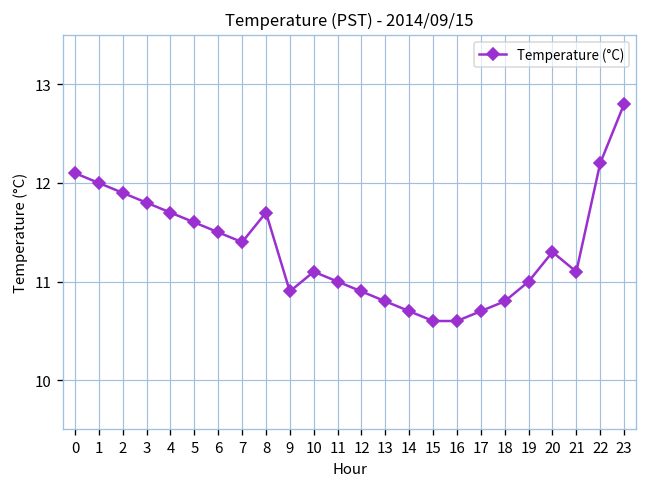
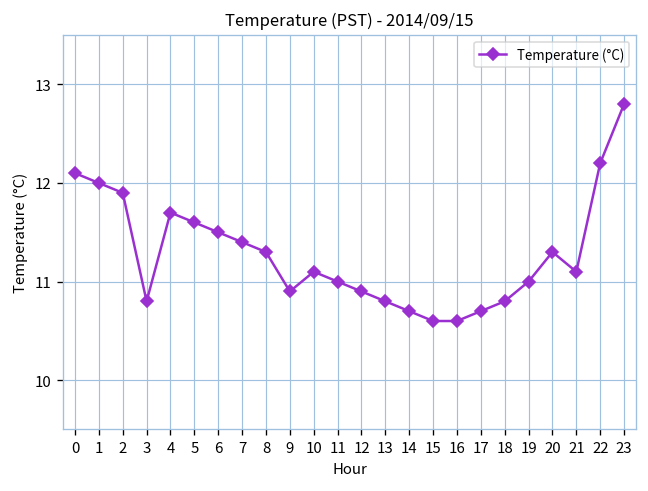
  {
    "0": 12.1,
    "1": 12.0,
    "2": 11.9,
-   "3": 11.8,
+   "3": 10.8,
    "4": 11.7,
    "5": 11.6,
    "6": 11.5,
    "7": 11.4,
-   "8": 11.7,
+   "8": 11.3,
    "9": 10.9,
    "10": 11.1,
    "11": 11.0,
    "12": 10.9,
    "13": 10.8,
    "14": 10.7,
    "15": 10.6,
    "16": 10.6,
    "17": 10.7,
    "18": 10.8,
    "19": 11.0,
    "20": 11.3,
    "21": 11.1,
    "22": 12.2,
    "23": 12.8
  }
